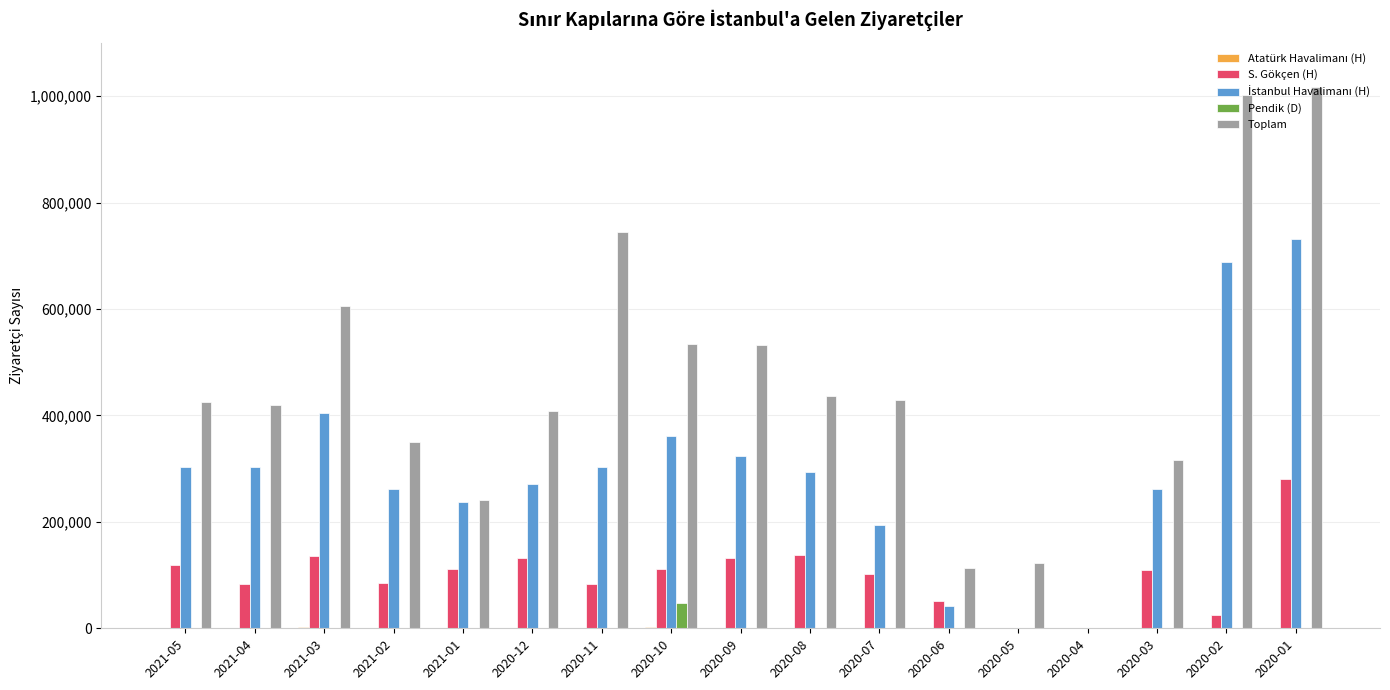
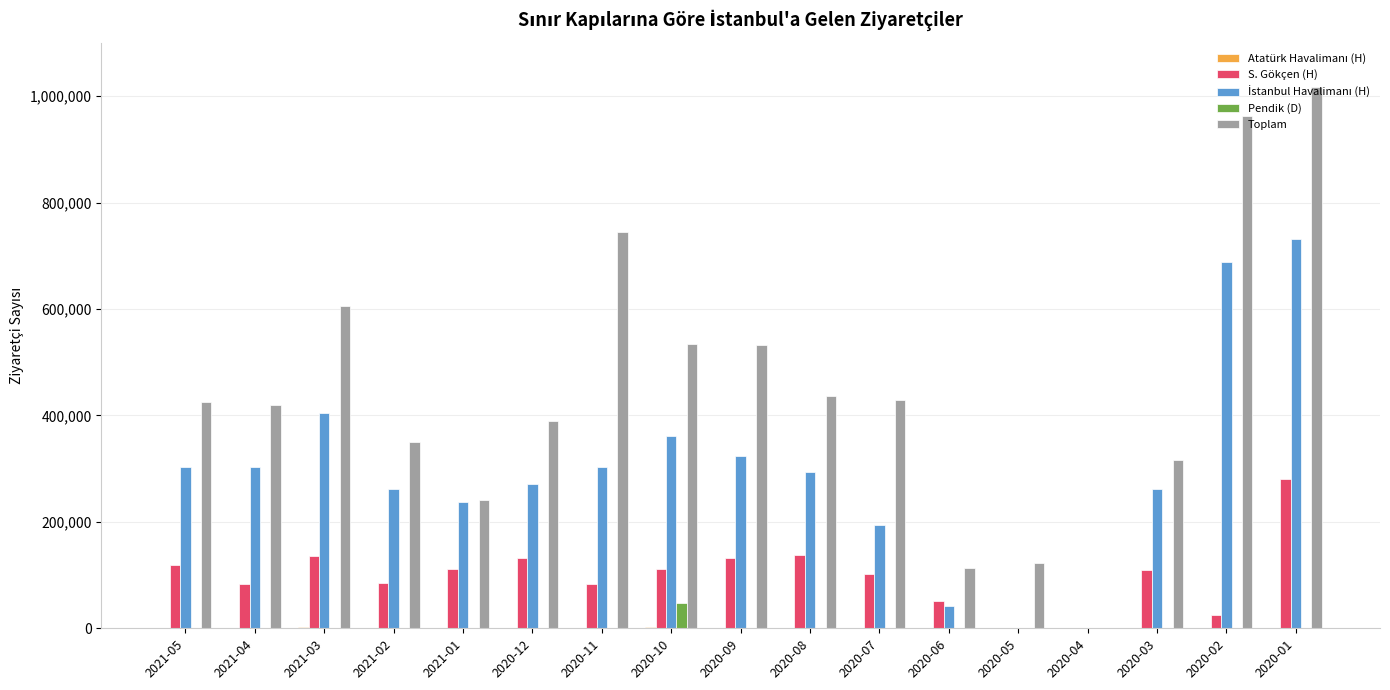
  {
    "S. Gökçen (H)": {
      "2021-05": "120,000",
      "2021-04": "80,000",
      "2021-03": "140,000",
      "2021-02": "90,000",
      "2021-01": "110,000",
      "2020-12": "130,000",
      "2020-11": "80,000",
      "2020-10": "110,000",
      "2020-09": "130,000",
      "2020-08": "140,000",
      "2020-07": "100,000",
      "2020-06": "50,000",
      "2020-04": "0",
      "2020-03": "110,000",
      "2020-02": "20,000",
      "2020-01": "280,000"
    },
    "İstanbul Havalimanı (H)": {
      "2021-05": "300,000",
      "2021-04": "300,000",
      "2021-03": "400,000",
      "2021-02": "260,000",
      "2021-01": "240,000",
      "2020-12": "270,000",
      "2020-11": "300,000",
      "2020-10": "360,000",
      "2020-09": "320,000",
      "2020-08": "290,000",
      "2020-07": "190,000",
      "2020-06": "40,000",
      "2020-03": "260,000",
      "2020-02": "690,000",
      "2020-01": "730,000"
    },
    "Pendik (D)": {
      "2020-10": "50,000",
      "2020-05": "0",
      "2020-04": "0"
    },
    "Toplam": {
      "2021-05": "420,000",
      "2021-04": "420,000",
      "2021-03": "610,000",
      "2021-02": "350,000",
      "2021-01": "240,000",
-     "2020-12": "410,000",
+     "2020-12": "390,000",
      "2020-11": "740,000",
      "2020-10": "530,000",
      "2020-09": "530,000",
      "2020-08": "440,000",
      "2020-07": "430,000",
      "2020-06": "110,000",
      "2020-05": "120,000",
      "2020-03": "320,000",
-     "2020-02": "1,000,000",
+     "2020-02": "960,000",
      "2020-01": "1,020,000"
    }
  }
